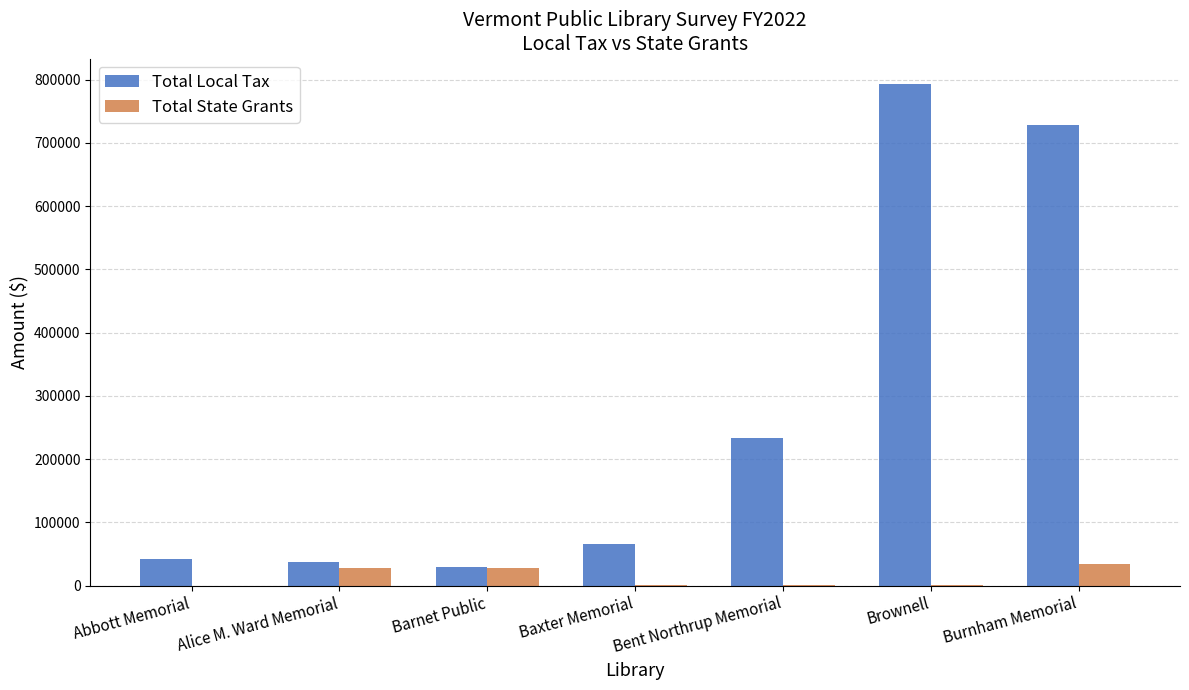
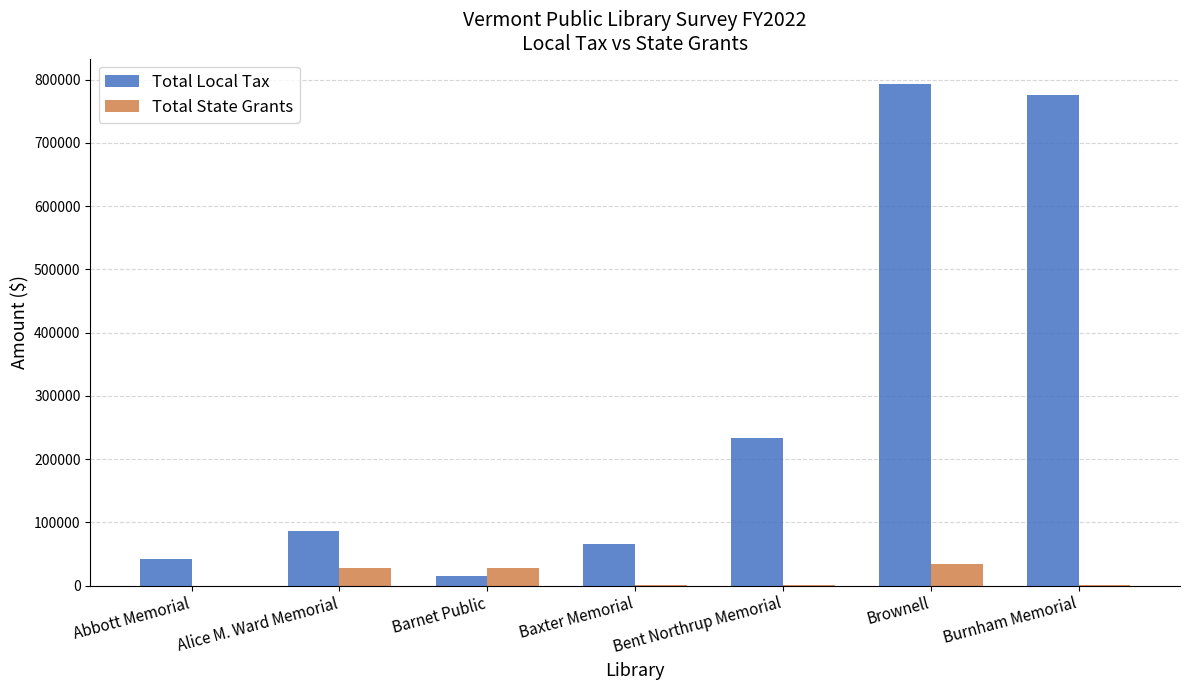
  {
    "Total Local Tax": {
      "Abbott Memorial": 40000,
-     "Alice M. Ward Memorial": 40000,
-     "Barnet Public": 30000,
+     "Alice M. Ward Memorial": 90000,
+     "Barnet Public": 10000,
      "Baxter Memorial": 70000,
      "Bent Northrup Memorial": 230000,
      "Brownell": 790000,
-     "Burnham Memorial": 730000
+     "Burnham Memorial": 780000
    },
    "Total State Grants": {
      "Abbott Memorial": 0,
      "Alice M. Ward Memorial": 30000,
      "Barnet Public": 30000,
-     "Brownell": 0,
-     "Burnham Memorial": 30000
+     "Brownell": 30000,
+     "Burnham Memorial": 0
    }
  }
